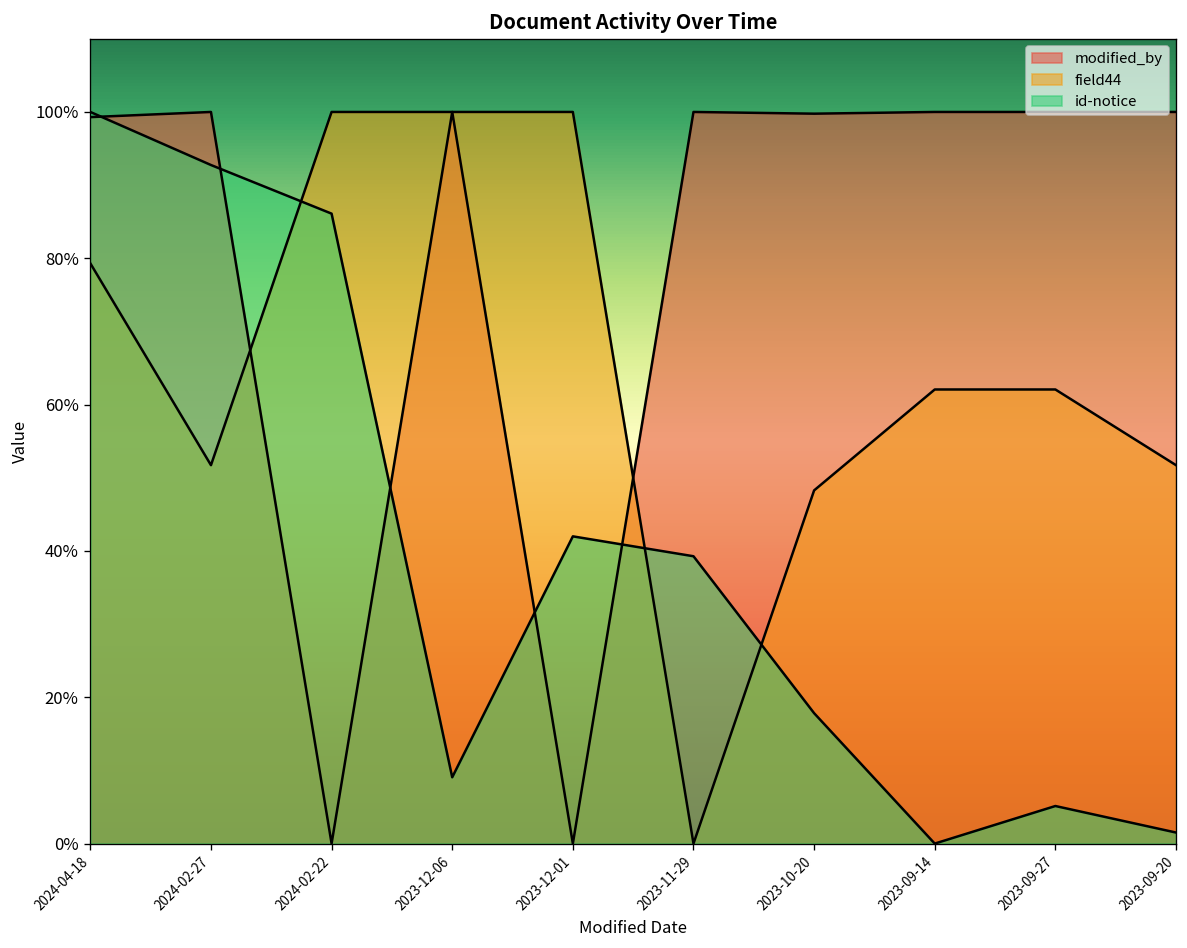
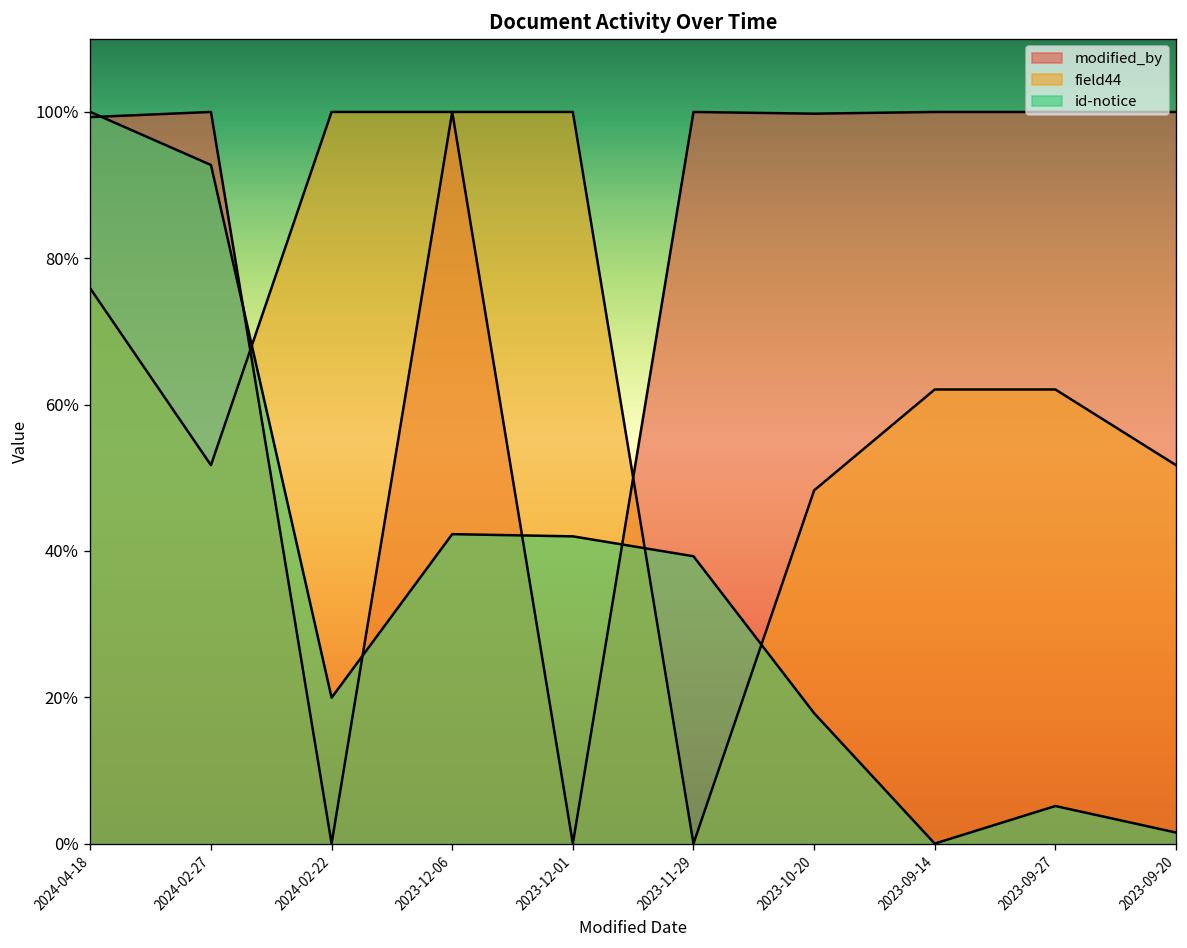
  {
    "modified_by": {
      "2024-04-18": "99%",
      "2024-02-27": "100%",
      "2024-02-22": "0%",
      "2023-12-01": "0%",
      "2023-11-29": "100%",
      "2023-10-20": "100%",
      "2023-09-14": "100%",
      "2023-09-20": "100%"
    },
    "field44": {
-     "2024-04-18": "79%",
+     "2024-04-18": "76%",
      "2024-02-27": "52%",
      "2024-02-22": "100%",
      "2023-12-01": "100%",
      "2023-11-29": "0%",
      "2023-10-20": "48%",
      "2023-09-14": "62%",
      "2023-09-27": "62%",
      "2023-09-20": "52%"
    },
    "id-notice": {
      "2024-04-18": "100%",
      "2024-02-27": "93%",
-     "2024-02-22": "86%",
-     "2023-12-06": "9%",
+     "2024-02-22": "20%",
+     "2023-12-06": "42%",
      "2023-12-01": "42%",
      "2023-11-29": "39%",
      "2023-10-20": "18%",
      "2023-09-14": "0%",
      "2023-09-27": "5%",
      "2023-09-20": "2%"
    }
  }
